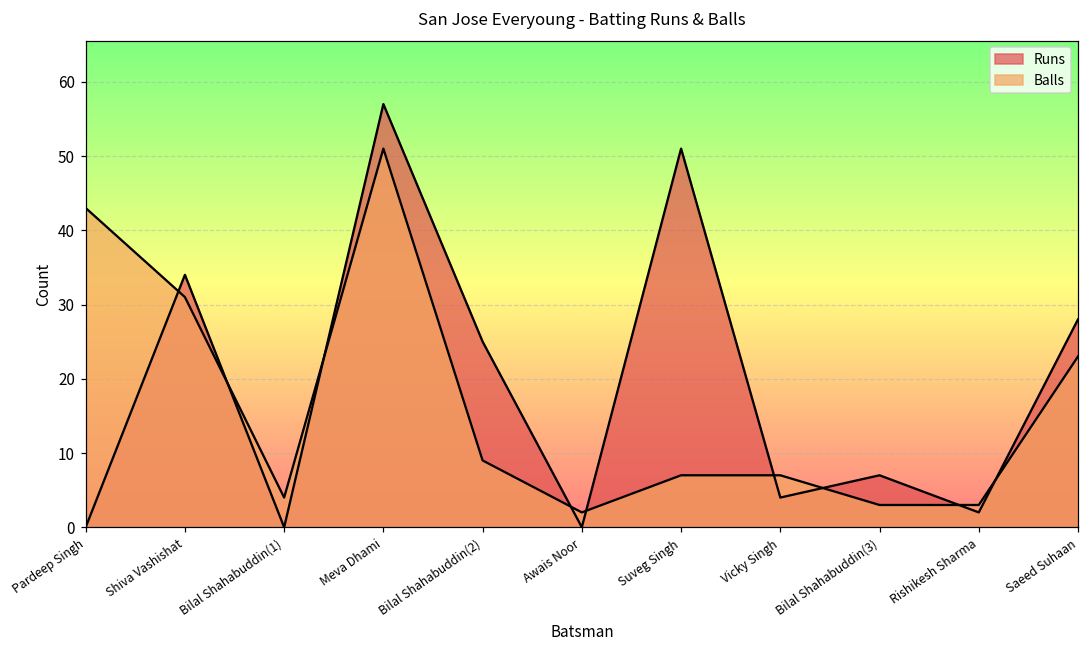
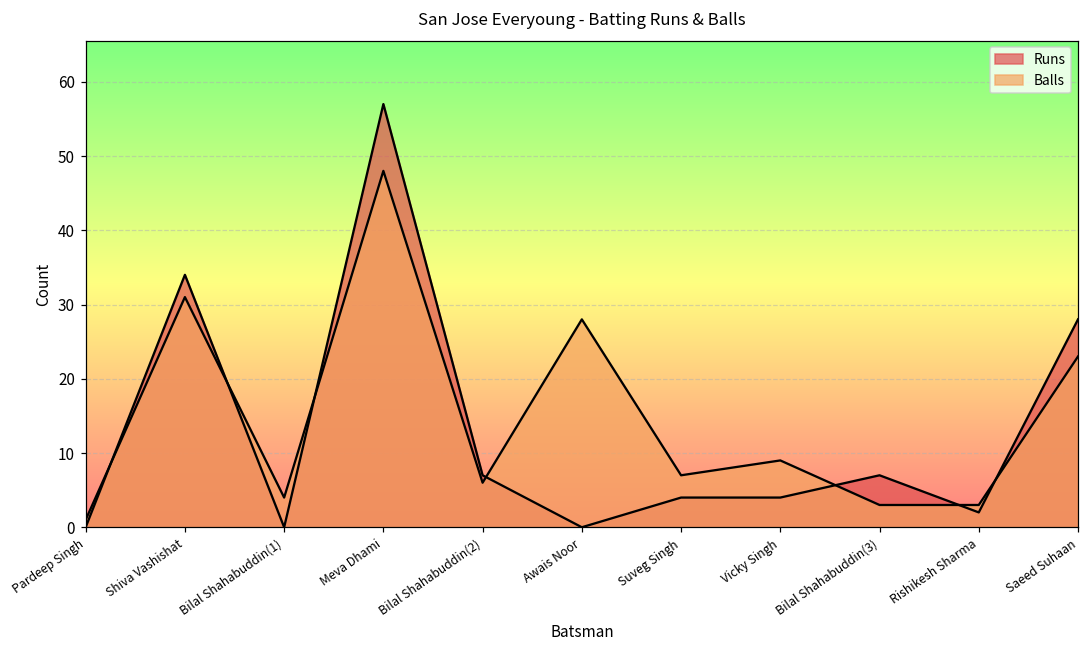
  {
    "Runs": {
      "Pardeep Singh": 0,
      "Shiva Vashishat": 34,
      "Bilal Shahabuddin(1)": 0,
      "Meva Dhami": 57,
-     "Bilal Shahabuddin(2)": 25,
+     "Bilal Shahabuddin(2)": 7,
      "Awais Noor": 0,
-     "Suveg Singh": 51,
+     "Suveg Singh": 4,
      "Vicky Singh": 4,
      "Bilal Shahabuddin(3)": 7,
      "Rishikesh Sharma": 2,
      "Saeed Suhaan": 28
    },
    "Balls": {
-     "Pardeep Singh": 43,
+     "Pardeep Singh": 1,
      "Shiva Vashishat": 31,
      "Bilal Shahabuddin(1)": 4,
-     "Meva Dhami": 51,
-     "Bilal Shahabuddin(2)": 9,
-     "Awais Noor": 2,
+     "Meva Dhami": 48,
+     "Bilal Shahabuddin(2)": 6,
+     "Awais Noor": 28,
      "Suveg Singh": 7,
-     "Vicky Singh": 7,
+     "Vicky Singh": 9,
      "Bilal Shahabuddin(3)": 3,
      "Rishikesh Sharma": 3,
      "Saeed Suhaan": 23
    }
  }
